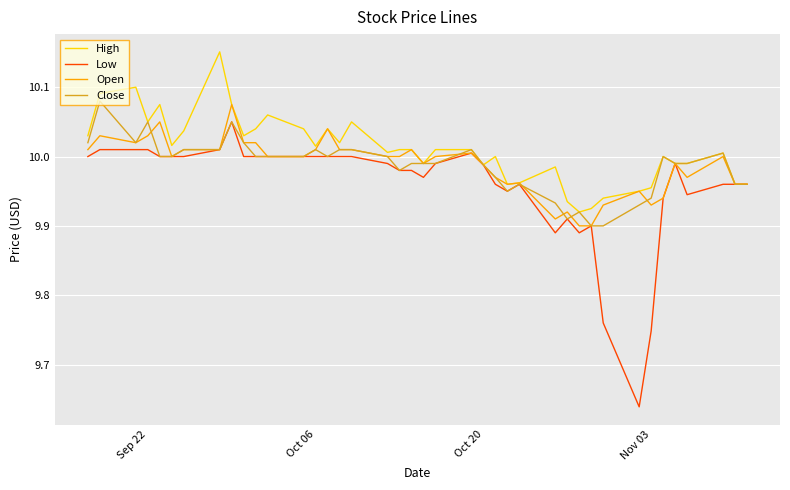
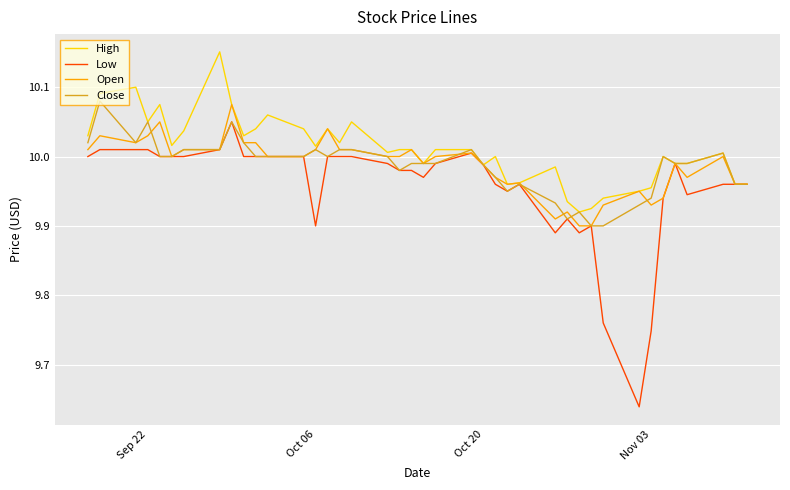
  {
    "Low": {
      "Sep 22": 10.01,
-     "Oct 06": 10.0,
+     "Oct 06": 9.9,
      "Nov 03": 9.75
    }
  }
